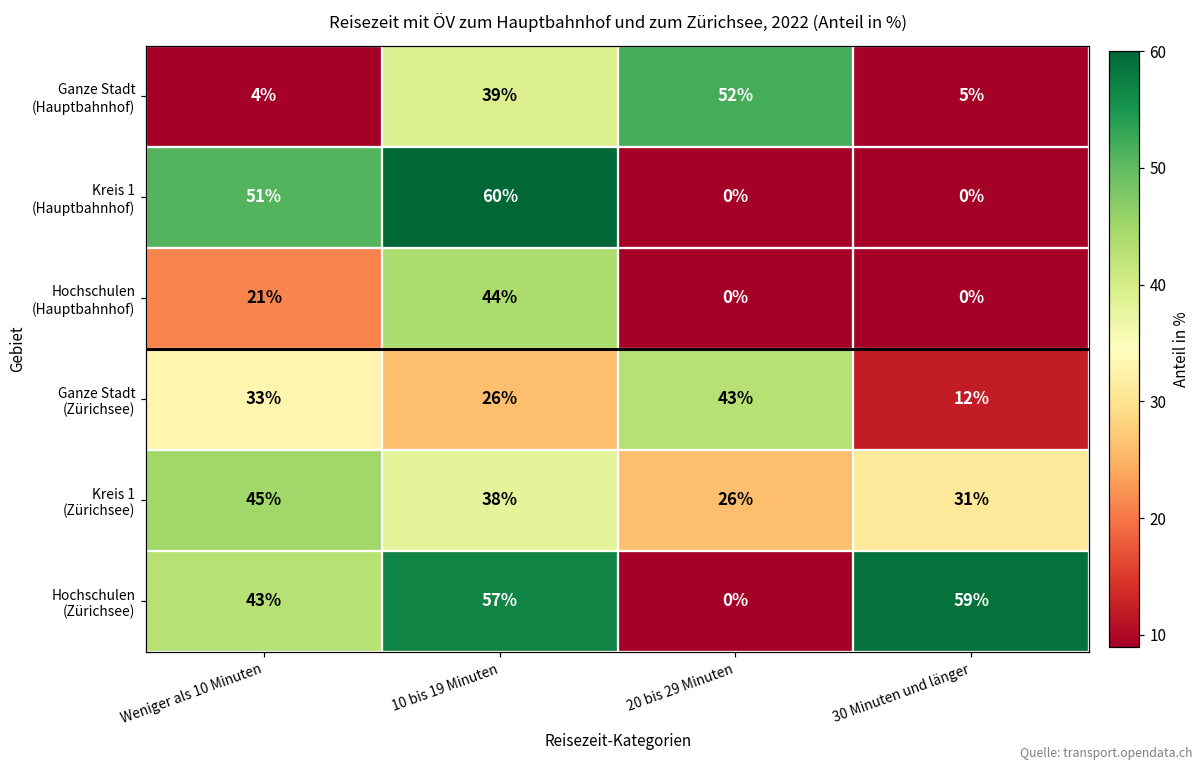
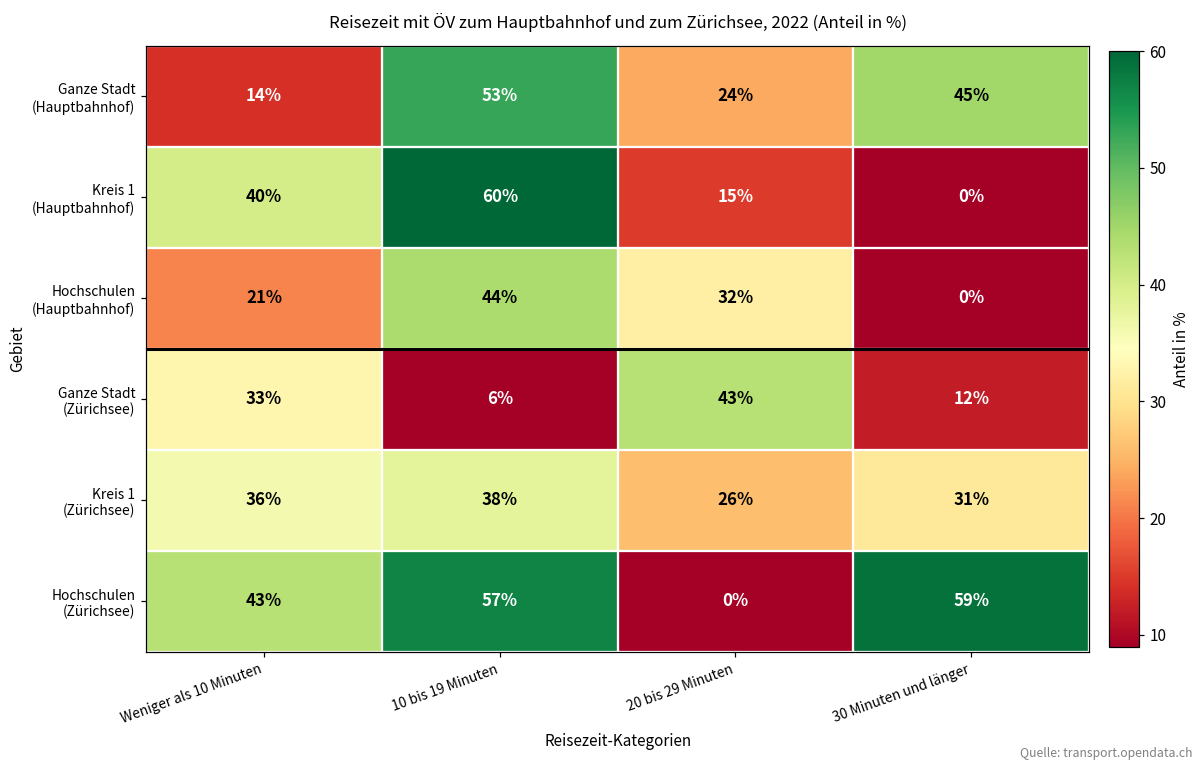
  {
    "Ganze Stadt (Hauptbahnhof)": {
-     "Weniger als 10 Minuten": "4%",
-     "10 bis 19 Minuten": "39%",
-     "20 bis 29 Minuten": "52%",
-     "30 Minuten und länger": "5%"
+     "Weniger als 10 Minuten": "14%",
+     "10 bis 19 Minuten": "53%",
+     "20 bis 29 Minuten": "24%",
+     "30 Minuten und länger": "45%"
    },
    "Kreis 1 (Hauptbahnhof)": {
-     "Weniger als 10 Minuten": "51%",
+     "Weniger als 10 Minuten": "40%",
      "10 bis 19 Minuten": "60%",
-     "20 bis 29 Minuten": "0%",
+     "20 bis 29 Minuten": "15%",
      "30 Minuten und länger": "0%"
    },
    "Hochschulen (Hauptbahnhof)": {
      "Weniger als 10 Minuten": "21%",
      "10 bis 19 Minuten": "44%",
-     "20 bis 29 Minuten": "0%",
+     "20 bis 29 Minuten": "32%",
      "30 Minuten und länger": "0%"
    },
    "Ganze Stadt (Zürichsee)": {
      "Weniger als 10 Minuten": "33%",
-     "10 bis 19 Minuten": "26%",
+     "10 bis 19 Minuten": "6%",
      "20 bis 29 Minuten": "43%",
      "30 Minuten und länger": "12%"
    },
    "Kreis 1 (Zürichsee)": {
-     "Weniger als 10 Minuten": "45%",
+     "Weniger als 10 Minuten": "36%",
      "10 bis 19 Minuten": "38%",
      "20 bis 29 Minuten": "26%",
      "30 Minuten und länger": "31%"
    },
    "Hochschulen (Zürichsee)": {
      "Weniger als 10 Minuten": "43%",
      "10 bis 19 Minuten": "57%",
      "20 bis 29 Minuten": "0%",
      "30 Minuten und länger": "59%"
    }
  }
